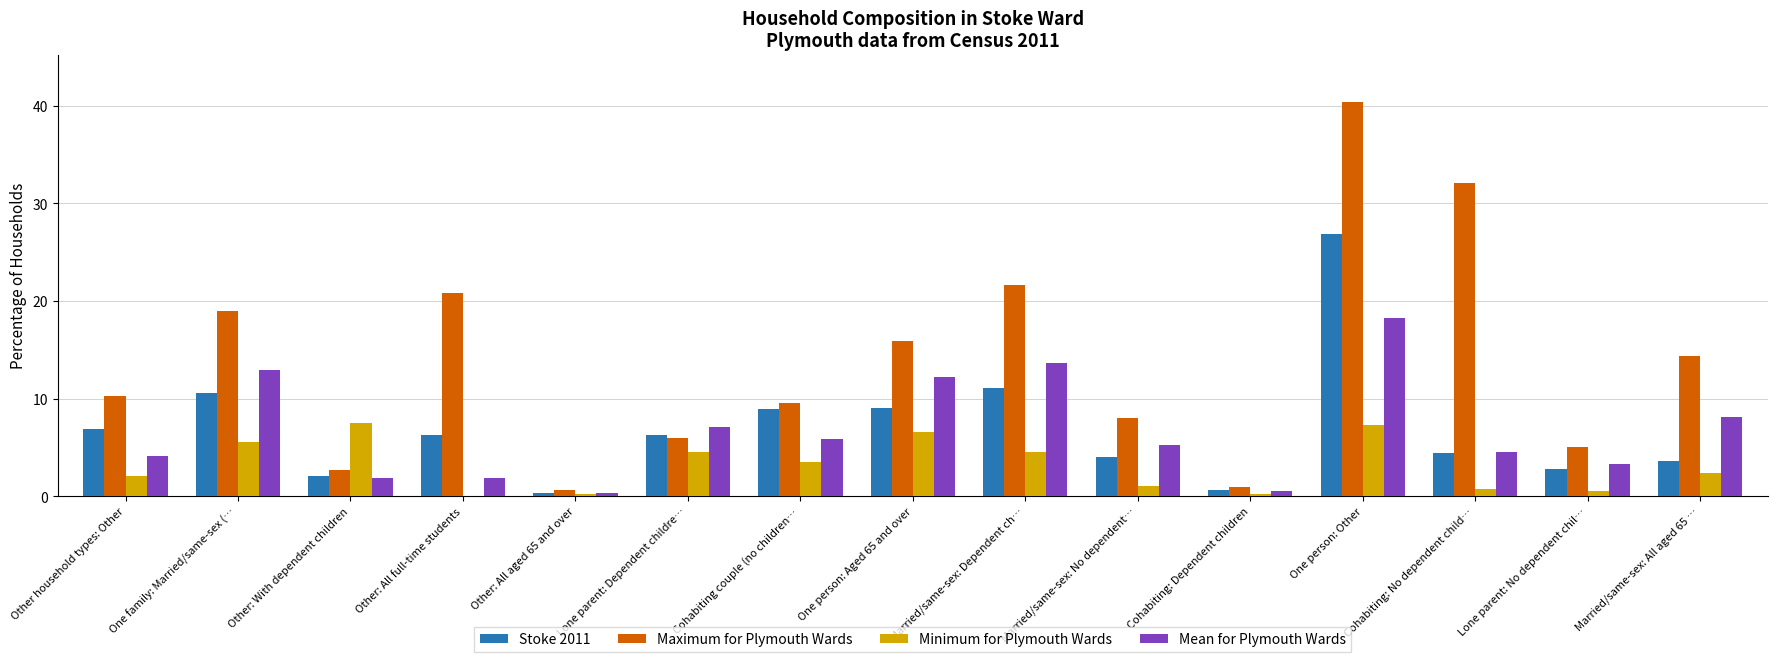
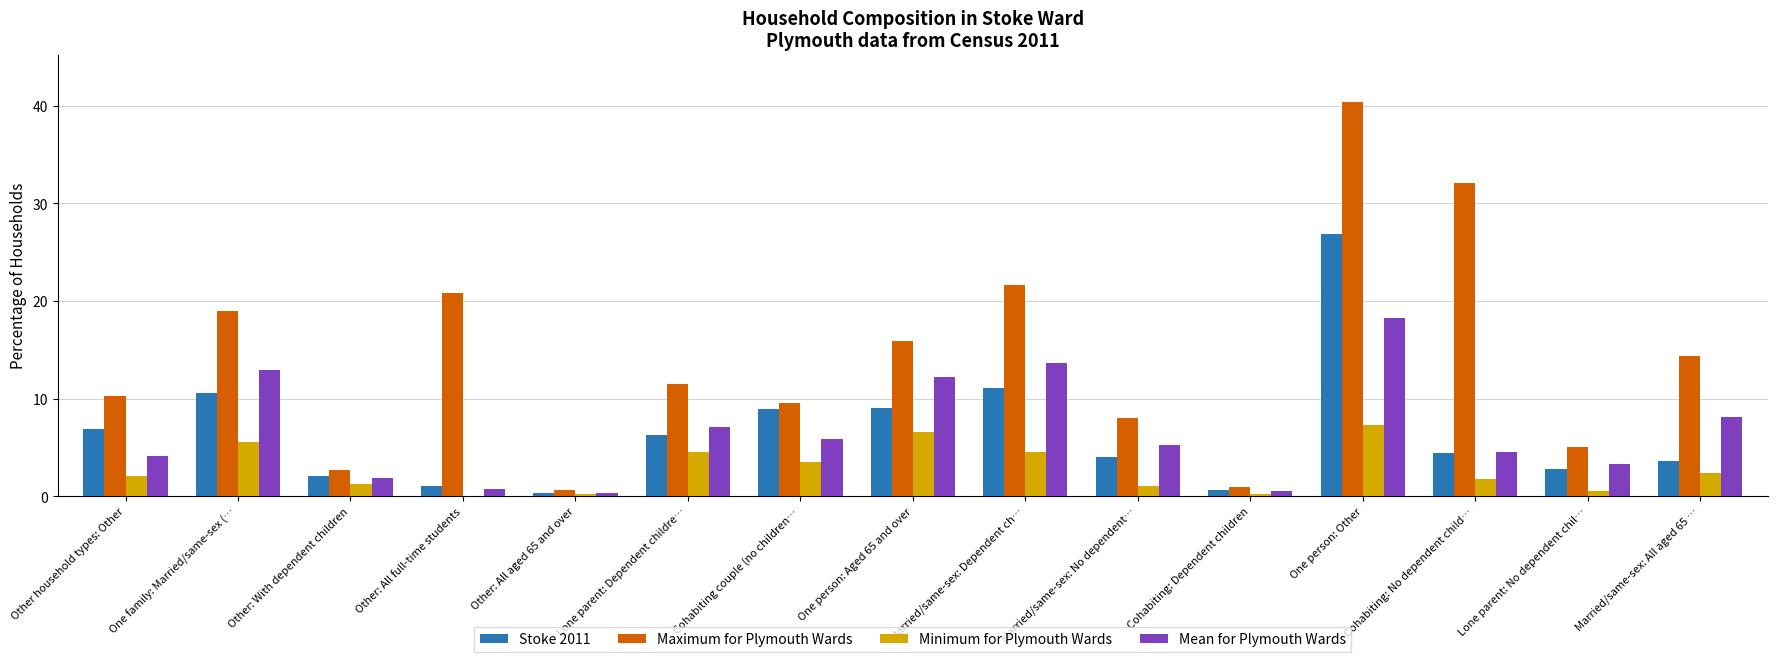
  {
    "Stoke 2011": {
      "Other household types: Other": 7,
      "One family: Married/same-sex (…": 11,
      "Other: With dependent children": 2,
-     "Other: All full-time students": 6,
+     "Other: All full-time students": 1,
      "Other: All aged 65 and over": 0,
      "Lone parent: Dependent childre…": 6,
      "Cohabiting couple (no children…": 9,
      "One person: Aged 65 and over": 9,
      "Married/same-sex: Dependent ch…": 11,
      "Married/same-sex: No dependent…": 4,
      "Cohabiting: Dependent children": 1,
      "One person: Other": 27,
      "Cohabiting: No dependent child…": 4,
      "Lone parent: No dependent chil…": 3,
      "Married/same-sex: All aged 65 …": 4
    },
    "Maximum for Plymouth Wards": {
      "Other household types: Other": 10,
      "One family: Married/same-sex (…": 19,
      "Other: With dependent children": 3,
      "Other: All full-time students": 21,
      "Other: All aged 65 and over": 1,
-     "Lone parent: Dependent childre…": 6,
+     "Lone parent: Dependent childre…": 12,
      "Cohabiting couple (no children…": 10,
      "One person: Aged 65 and over": 16,
      "Married/same-sex: Dependent ch…": 22,
      "Married/same-sex: No dependent…": 8,
      "Cohabiting: Dependent children": 1,
      "One person: Other": 40,
      "Cohabiting: No dependent child…": 32,
      "Lone parent: No dependent chil…": 5,
      "Married/same-sex: All aged 65 …": 14
    },
    "Minimum for Plymouth Wards": {
      "Other household types: Other": 2,
      "One family: Married/same-sex (…": 6,
-     "Other: With dependent children": 8,
+     "Other: With dependent children": 1,
      "Other: All full-time students": 0,
      "Lone parent: Dependent childre…": 5,
      "Cohabiting couple (no children…": 4,
      "One person: Aged 65 and over": 7,
      "Married/same-sex: Dependent ch…": 5,
      "Married/same-sex: No dependent…": 1,
      "One person: Other": 7,
-     "Cohabiting: No dependent child…": 1,
+     "Cohabiting: No dependent child…": 2,
      "Lone parent: No dependent chil…": 1,
      "Married/same-sex: All aged 65 …": 2
    },
    "Mean for Plymouth Wards": {
      "Other household types: Other": 4,
      "One family: Married/same-sex (…": 13,
      "Other: With dependent children": 2,
-     "Other: All full-time students": 2,
+     "Other: All full-time students": 1,
      "Other: All aged 65 and over": 0,
      "Lone parent: Dependent childre…": 7,
      "Cohabiting couple (no children…": 6,
      "One person: Aged 65 and over": 12,
      "Married/same-sex: Dependent ch…": 14,
      "Married/same-sex: No dependent…": 5,
      "Cohabiting: Dependent children": 1,
      "One person: Other": 18,
      "Cohabiting: No dependent child…": 5,
      "Lone parent: No dependent chil…": 3,
      "Married/same-sex: All aged 65 …": 8
    }
  }
